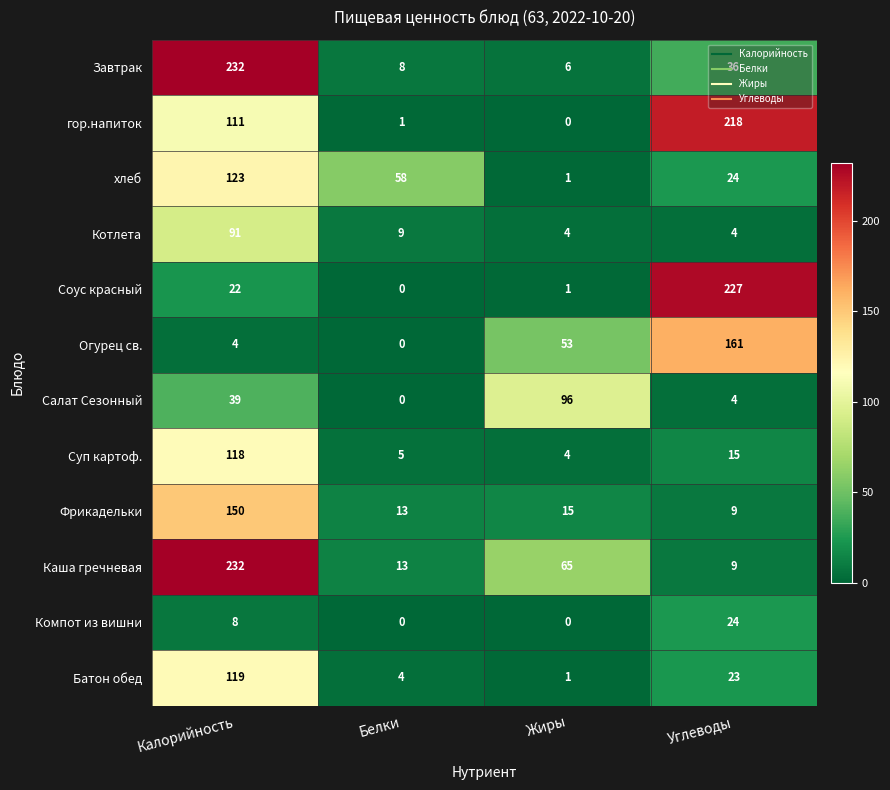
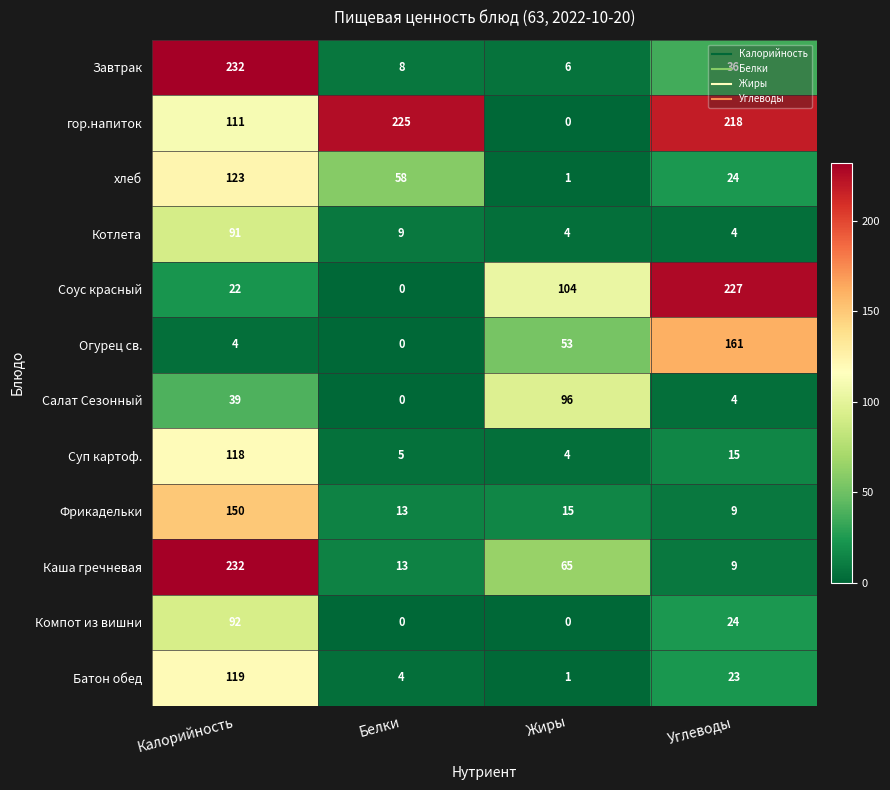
  {
    "Завтрак": {
      "Калорийность": 232,
      "Белки": 8,
      "Жиры": 6
    },
    "гор.напиток": {
      "Калорийность": 111,
-     "Белки": 1,
+     "Белки": 225,
      "Жиры": 0,
      "Углеводы": 218
    },
    "хлеб": {
      "Калорийность": 123,
      "Белки": 58,
      "Жиры": 1,
      "Углеводы": 24
    },
    "Котлета": {
      "Калорийность": 91,
      "Белки": 9,
      "Жиры": 4,
      "Углеводы": 4
    },
    "Соус красный": {
      "Калорийность": 22,
      "Белки": 0,
-     "Жиры": 1,
+     "Жиры": 104,
      "Углеводы": 227
    },
    "Огурец св.": {
      "Калорийность": 4,
      "Белки": 0,
      "Жиры": 53,
      "Углеводы": 161
    },
    "Салат Сезонный": {
      "Калорийность": 39,
      "Белки": 0,
      "Жиры": 96,
      "Углеводы": 4
    },
    "Суп картоф.": {
      "Калорийность": 118,
      "Белки": 5,
      "Жиры": 4,
      "Углеводы": 15
    },
    "Фрикадельки": {
      "Калорийность": 150,
      "Белки": 13,
      "Жиры": 15,
      "Углеводы": 9
    },
    "Каша гречневая": {
      "Калорийность": 232,
      "Белки": 13,
      "Жиры": 65,
      "Углеводы": 9
    },
    "Компот из вишни": {
-     "Калорийность": 8,
+     "Калорийность": 92,
      "Белки": 0,
      "Жиры": 0,
      "Углеводы": 24
    },
    "Батон обед": {
      "Калорийность": 119,
      "Белки": 4,
      "Жиры": 1,
      "Углеводы": 23
    }
  }
